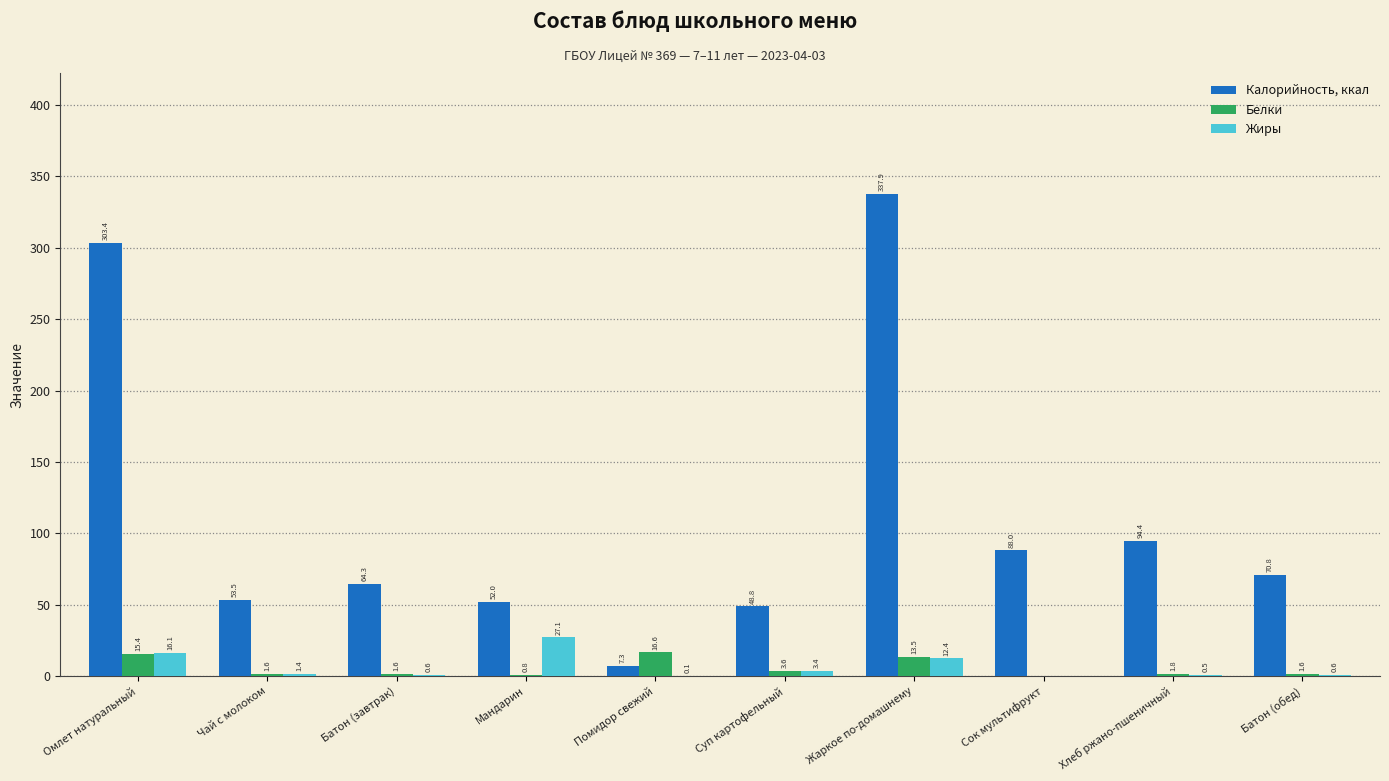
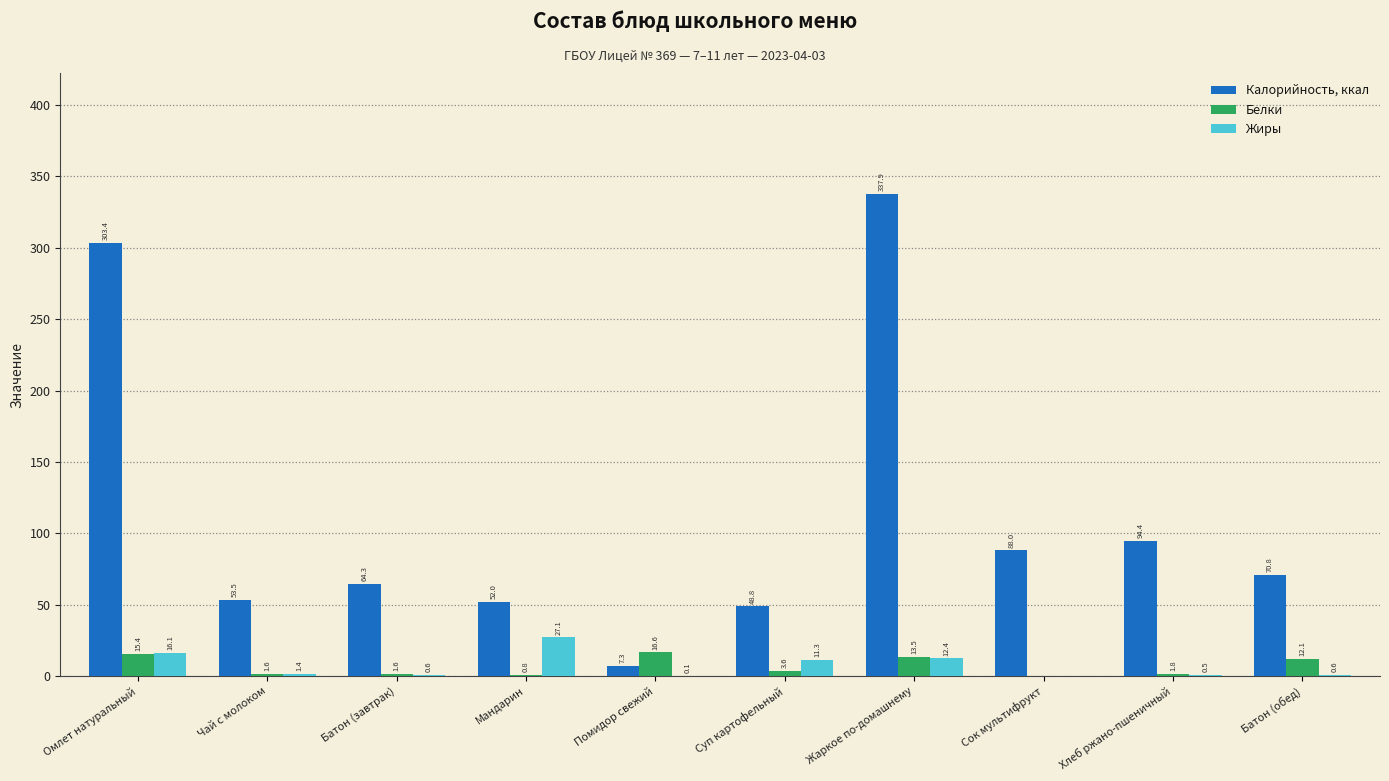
  {
    "Калорийность, ккал": {
      "Омлет натуральный": 303.4,
      "Чай с молоком": 53.5,
      "Батон (завтрак)": 64.3,
      "Мандарин": 52.0,
      "Помидор свежий": 7.3,
      "Суп картофельный": 48.8,
      "Жаркое по-домашнему": 337.9,
      "Сок мультифрукт": 88.0,
      "Хлеб ржано-пшеничный": 94.4,
      "Батон (обед)": 70.8
    },
    "Белки": {
      "Омлет натуральный": 15.4,
      "Чай с молоком": 1.6,
      "Батон (завтрак)": 1.6,
      "Мандарин": 0.8,
      "Помидор свежий": 16.6,
      "Суп картофельный": 3.6,
      "Жаркое по-домашнему": 13.5,
      "Хлеб ржано-пшеничный": 1.8,
-     "Батон (обед)": 1.6
+     "Батон (обед)": 12.1
    },
    "Жиры": {
      "Омлет натуральный": 16.1,
      "Чай с молоком": 1.4,
      "Батон (завтрак)": 0.6,
      "Мандарин": 27.1,
      "Помидор свежий": 0.1,
-     "Суп картофельный": 3.4,
+     "Суп картофельный": 11.3,
      "Жаркое по-домашнему": 12.4,
      "Хлеб ржано-пшеничный": 0.5,
      "Батон (обед)": 0.6
    }
  }
